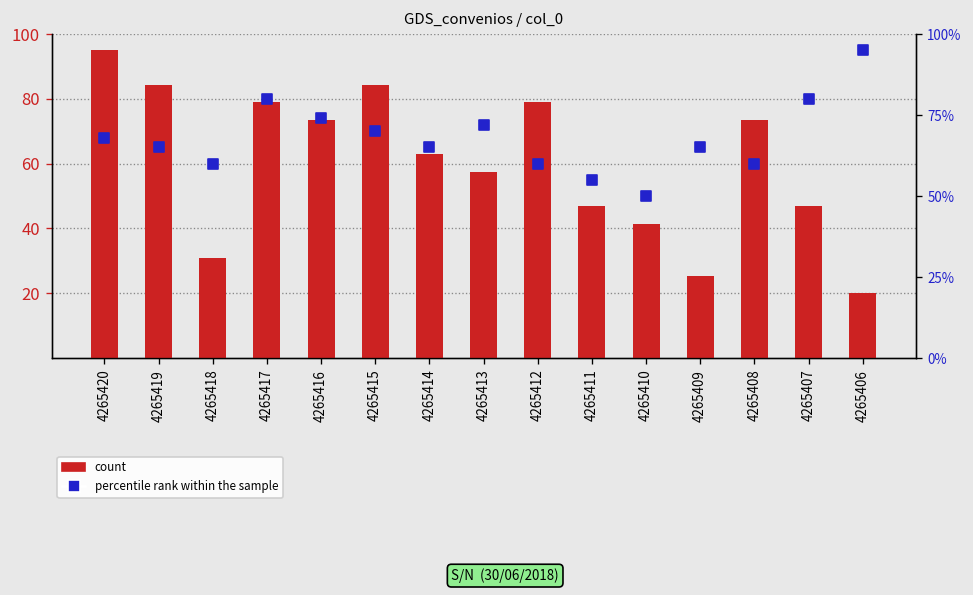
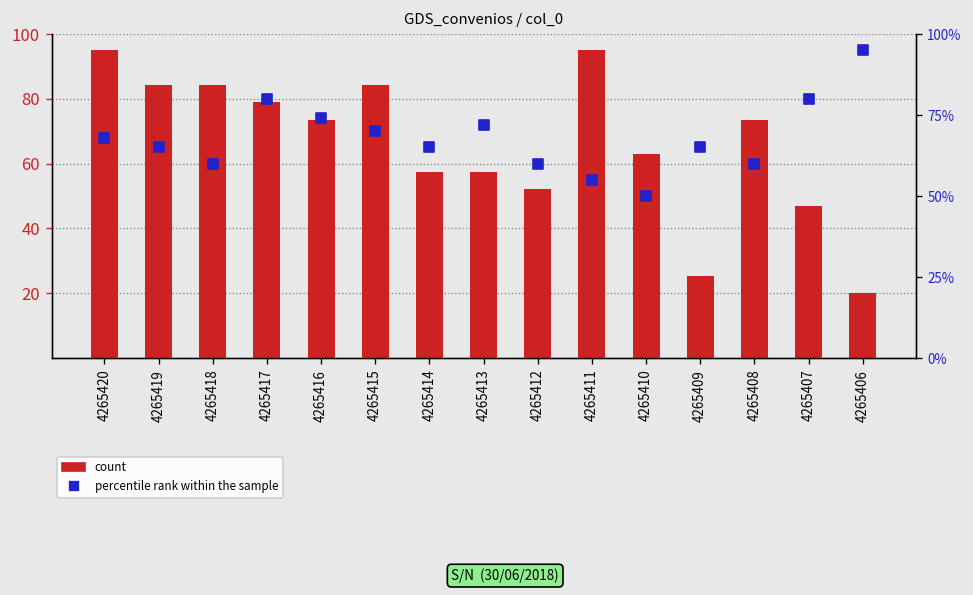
  {
    "count": {
      "4265420": 95,
      "4265419": 84,
-     "4265418": 31,
+     "4265418": 84,
      "4265417": 79,
      "4265416": 74,
      "4265415": 84,
-     "4265414": 63,
+     "4265414": 58,
      "4265413": 58,
-     "4265412": 79,
-     "4265411": 47,
-     "4265410": 41,
+     "4265412": 52,
+     "4265411": 95,
+     "4265410": 63,
      "4265409": 25,
      "4265408": 74,
      "4265407": 47,
      "4265406": 20
    }
  }
